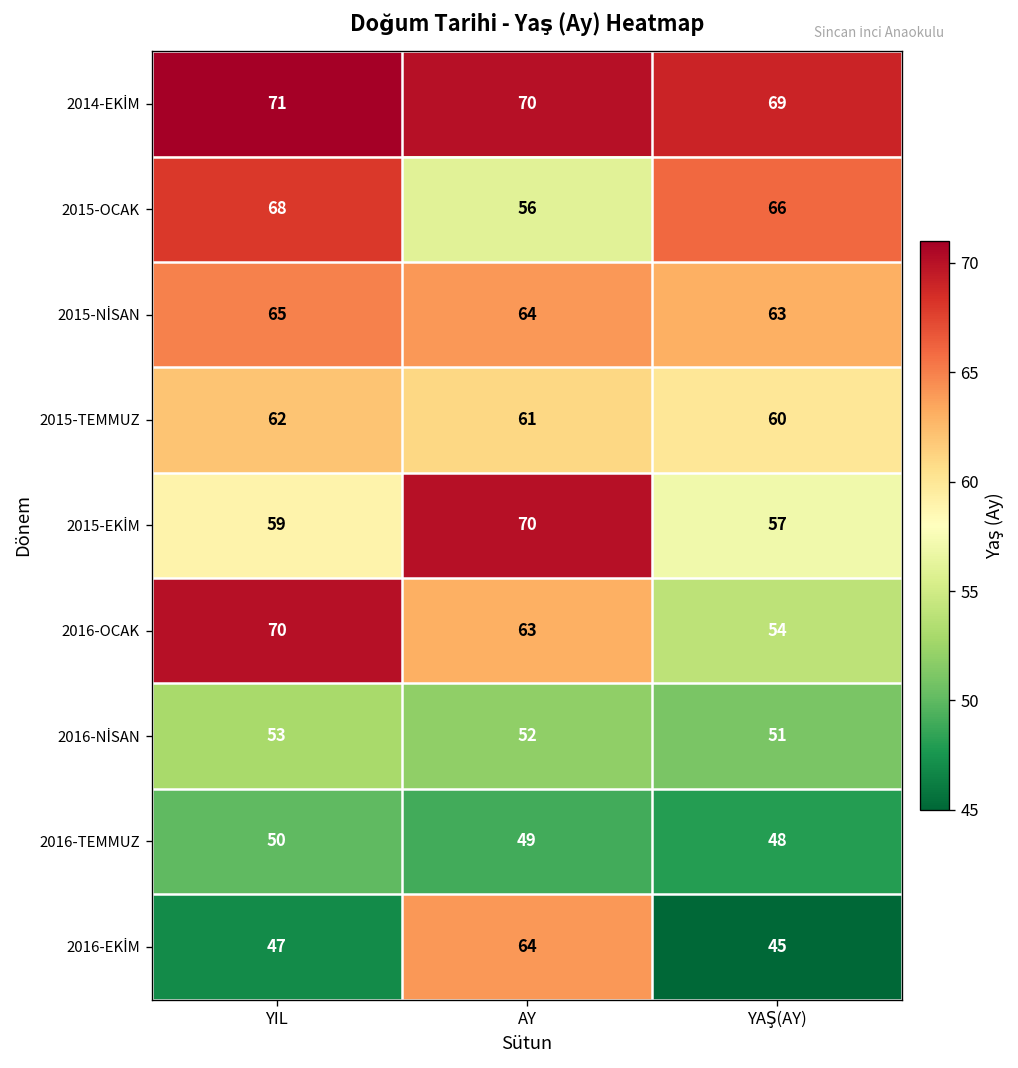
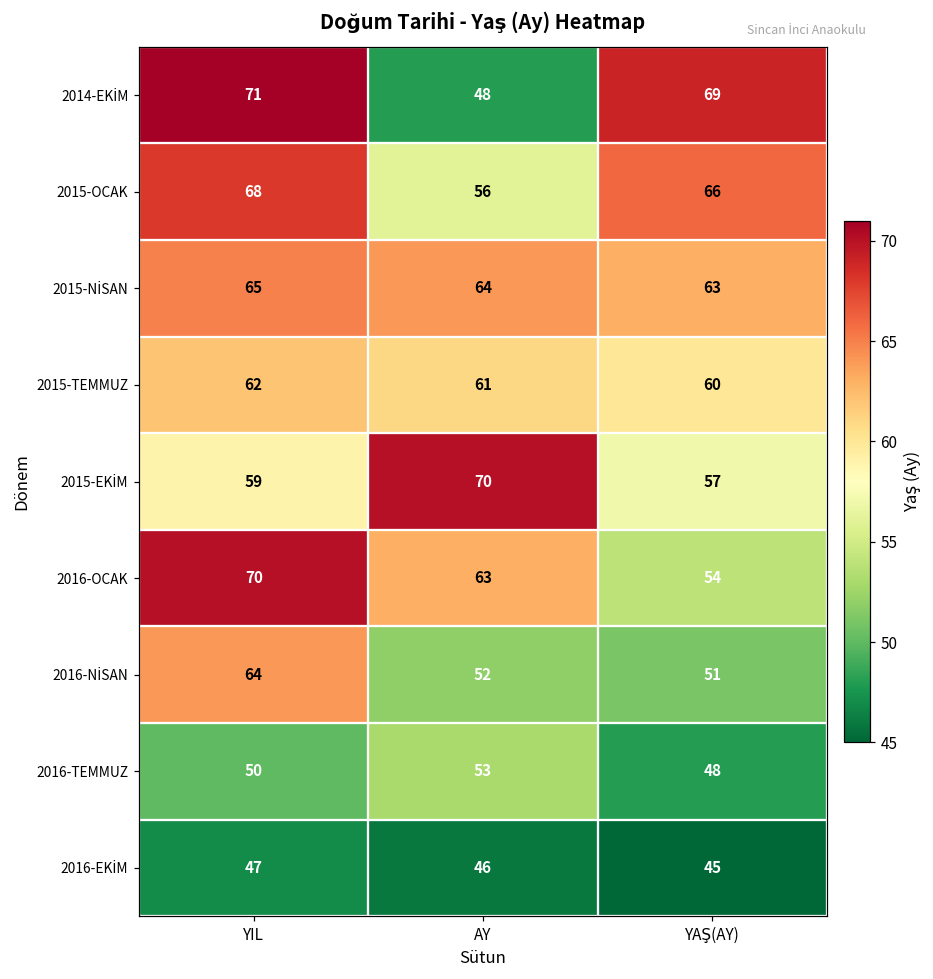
  {
    "2014-EKİM": {
      "YIL": 71,
-     "AY": 70,
+     "AY": 48,
      "YAŞ(AY)": 69
    },
    "2015-OCAK": {
      "YIL": 68,
      "AY": 56,
      "YAŞ(AY)": 66
    },
    "2015-NİSAN": {
      "YIL": 65,
      "AY": 64,
      "YAŞ(AY)": 63
    },
    "2015-TEMMUZ": {
      "YIL": 62,
      "AY": 61,
      "YAŞ(AY)": 60
    },
    "2015-EKİM": {
      "YIL": 59,
      "AY": 70,
      "YAŞ(AY)": 57
    },
    "2016-OCAK": {
      "YIL": 70,
      "AY": 63,
      "YAŞ(AY)": 54
    },
    "2016-NİSAN": {
-     "YIL": 53,
+     "YIL": 64,
      "AY": 52,
      "YAŞ(AY)": 51
    },
    "2016-TEMMUZ": {
      "YIL": 50,
-     "AY": 49,
+     "AY": 53,
      "YAŞ(AY)": 48
    },
    "2016-EKİM": {
      "YIL": 47,
-     "AY": 64,
+     "AY": 46,
      "YAŞ(AY)": 45
    }
  }
